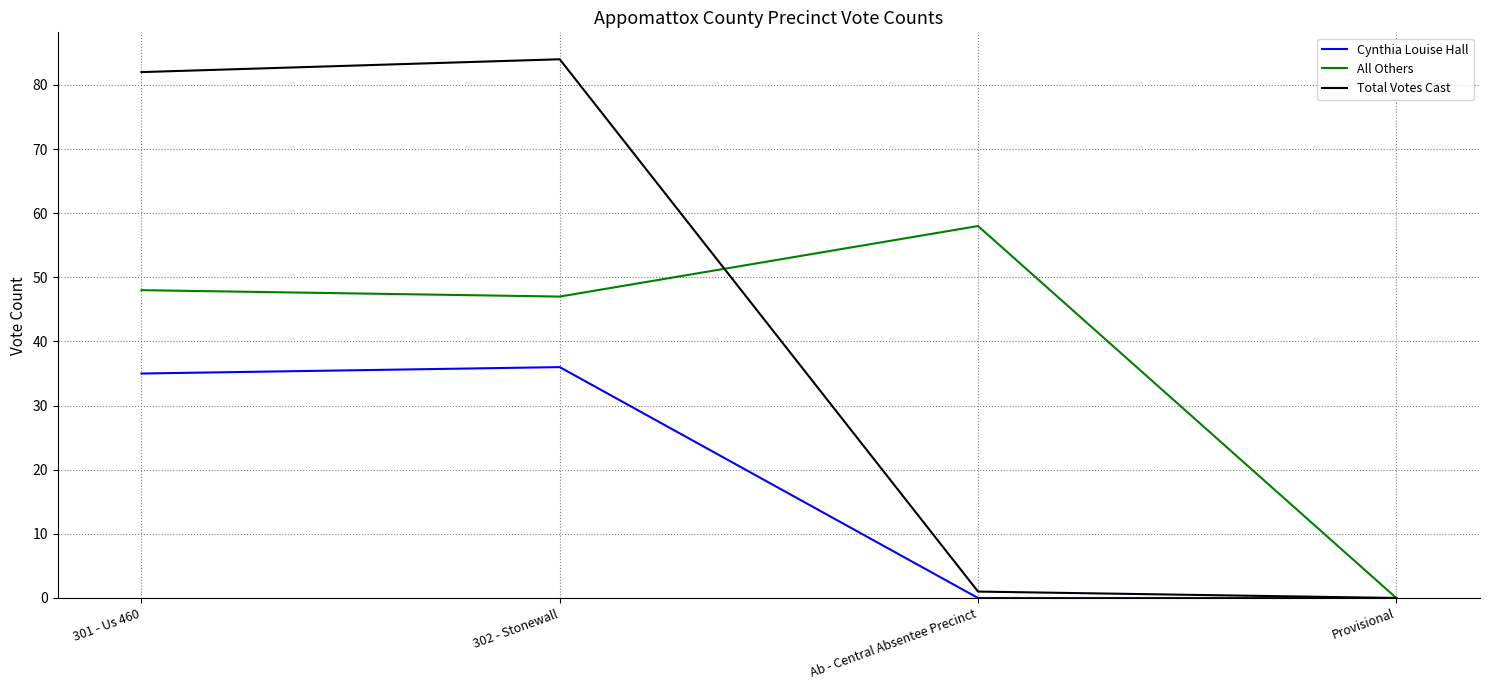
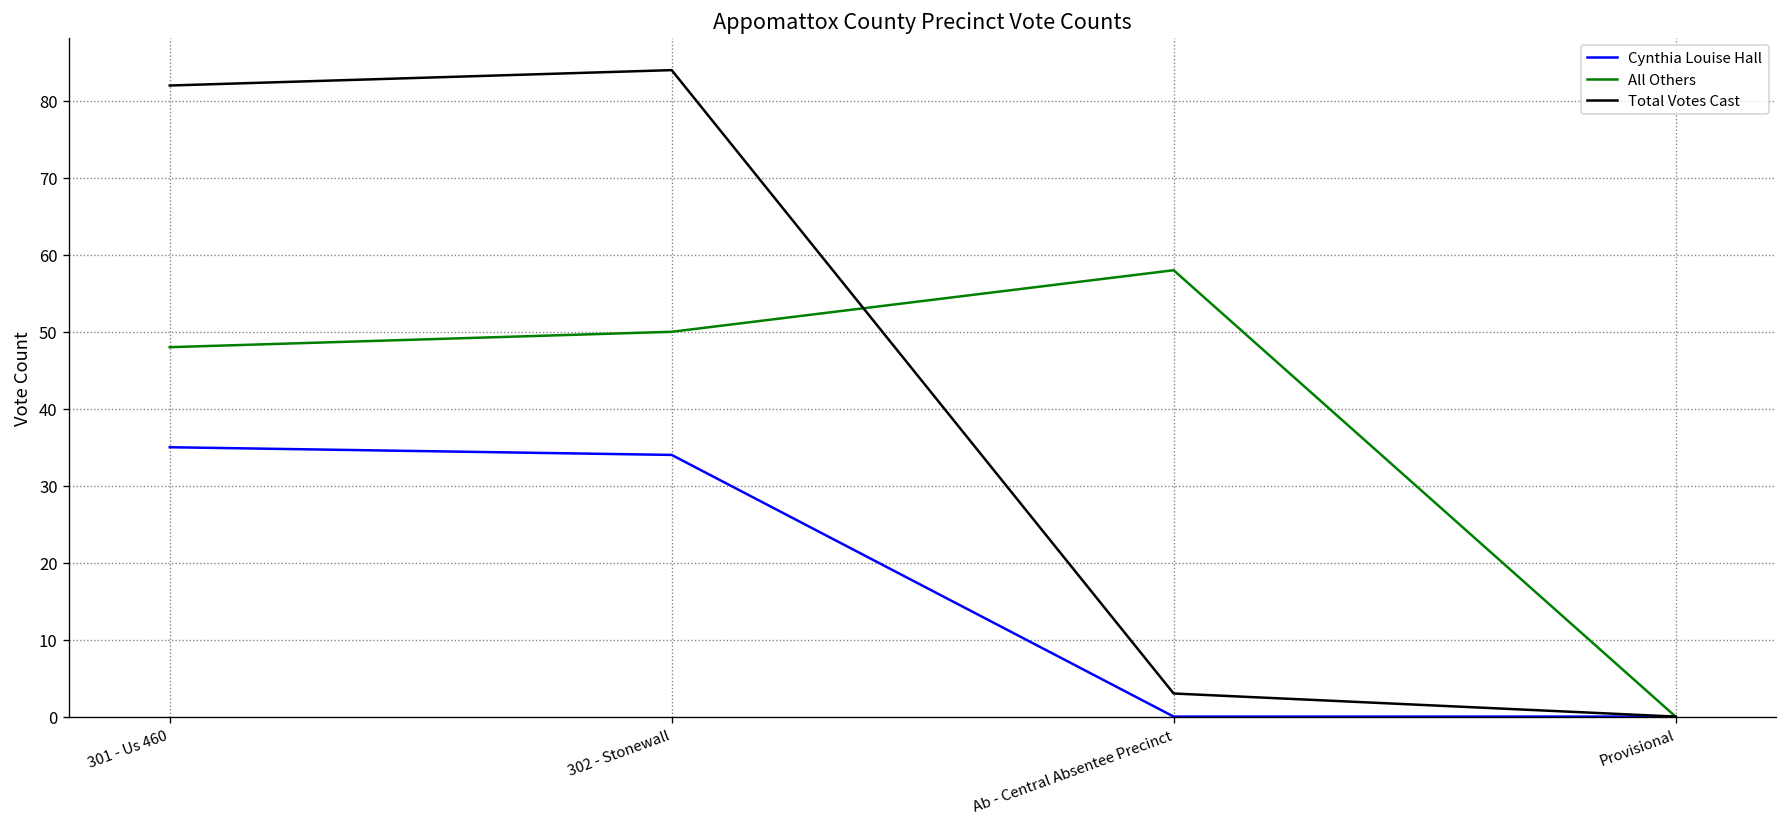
  {
    "Cynthia Louise Hall": {
      "301 - Us 460": 35,
-     "302 - Stonewall": 36,
+     "302 - Stonewall": 34,
      "Ab - Central Absentee Precinct": 0
    },
    "All Others": {
      "301 - Us 460": 48,
-     "302 - Stonewall": 47,
+     "302 - Stonewall": 50,
      "Ab - Central Absentee Precinct": 58
    },
    "Total Votes Cast": {
      "301 - Us 460": 82,
      "302 - Stonewall": 84,
-     "Ab - Central Absentee Precinct": 1
+     "Ab - Central Absentee Precinct": 3
    }
  }
